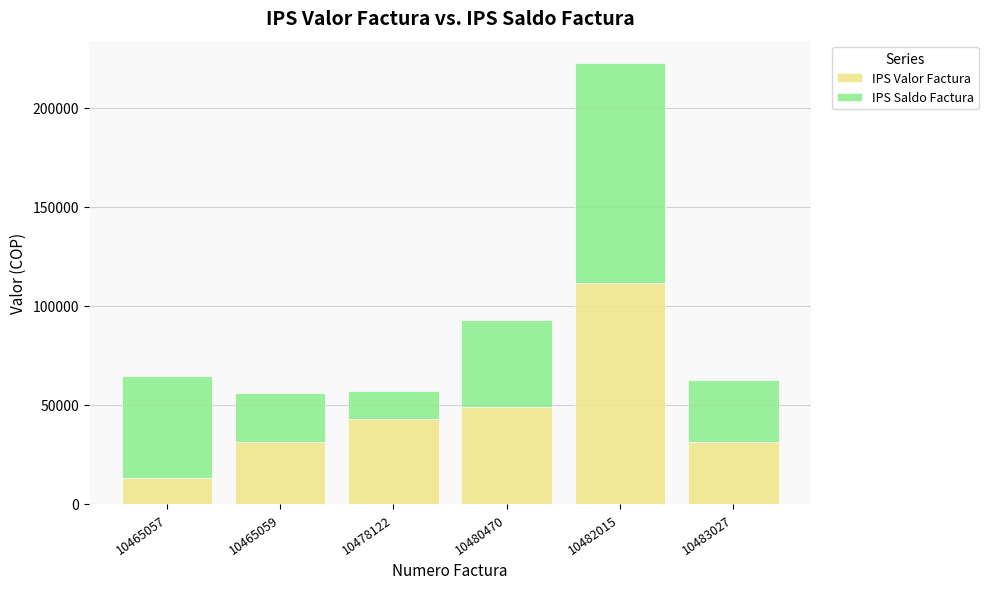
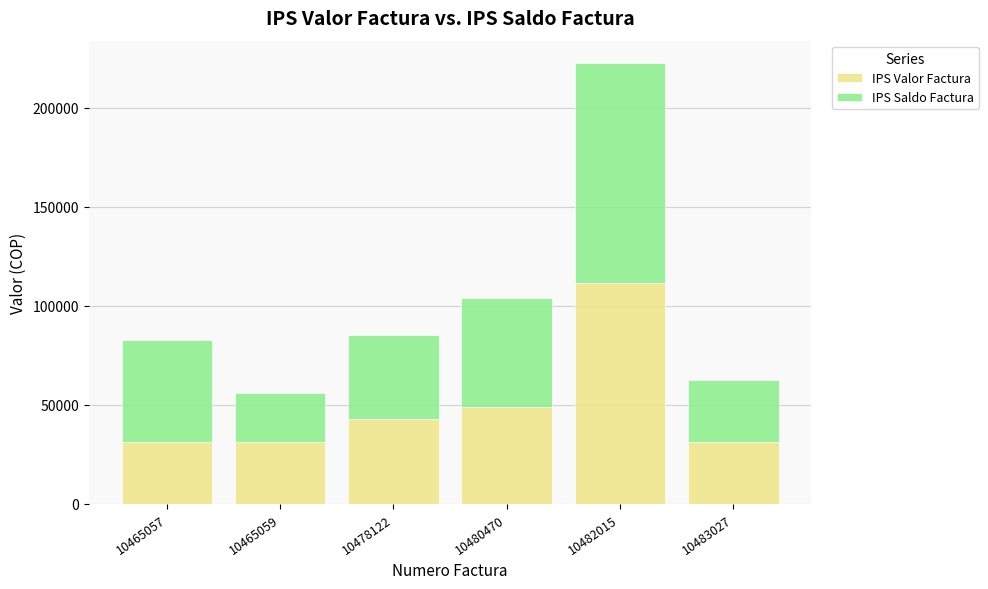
  {
    "IPS Valor Factura": {
-     "10465057": 13000,
+     "10465057": 31000,
      "10465059": 31000,
      "10478122": 43000,
      "10480470": 49000,
      "10482015": 111000,
      "10483027": 31000
    },
    "IPS Saldo Factura": {
      "10465057": 51000,
      "10465059": 25000,
-     "10478122": 14000,
-     "10480470": 44000,
+     "10478122": 43000,
+     "10480470": 55000,
      "10482015": 111000,
      "10483027": 31000
    }
  }
